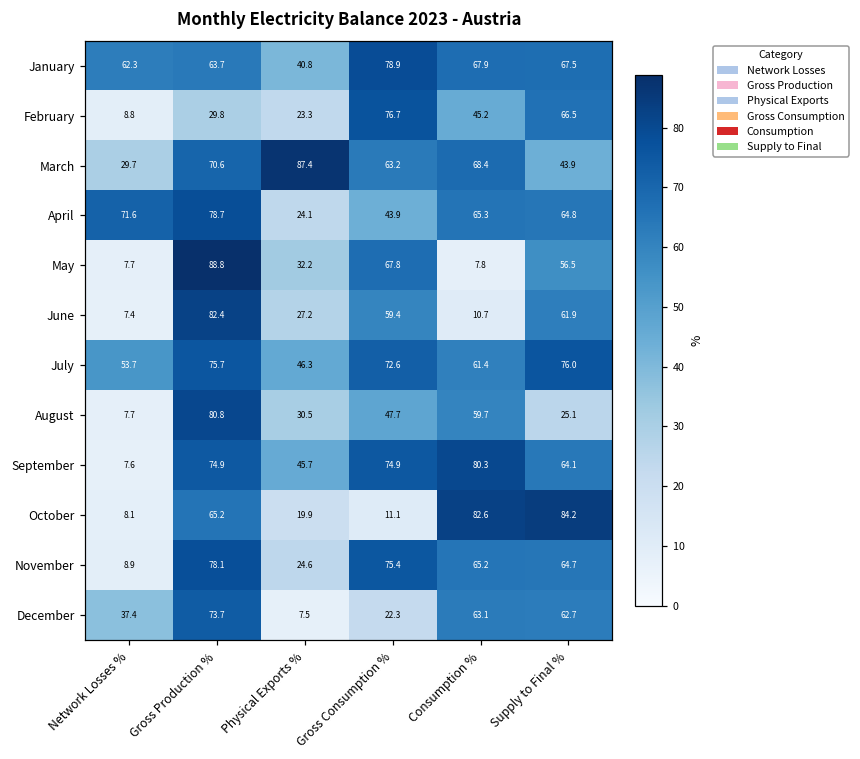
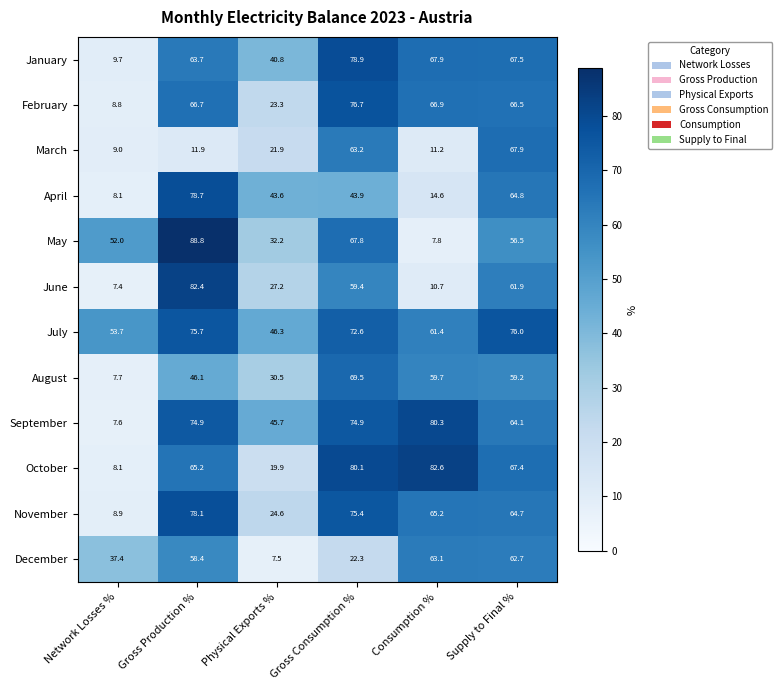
  {
    "January": {
-     "Network Losses %": 62.3,
+     "Network Losses %": 9.7,
      "Gross Production %": 63.7,
      "Physical Exports %": 40.8,
      "Gross Consumption %": 78.9,
      "Consumption %": 67.9,
      "Supply to Final %": 67.5
    },
    "February": {
      "Network Losses %": 8.8,
-     "Gross Production %": 29.8,
+     "Gross Production %": 66.7,
      "Physical Exports %": 23.3,
      "Gross Consumption %": 76.7,
-     "Consumption %": 45.2,
+     "Consumption %": 66.9,
      "Supply to Final %": 66.5
    },
    "March": {
-     "Network Losses %": 29.7,
-     "Gross Production %": 70.6,
-     "Physical Exports %": 87.4,
+     "Network Losses %": 9.0,
+     "Gross Production %": 11.9,
+     "Physical Exports %": 21.9,
      "Gross Consumption %": 63.2,
-     "Consumption %": 68.4,
-     "Supply to Final %": 43.9
+     "Consumption %": 11.2,
+     "Supply to Final %": 67.9
    },
    "April": {
-     "Network Losses %": 71.6,
+     "Network Losses %": 8.1,
      "Gross Production %": 78.7,
-     "Physical Exports %": 24.1,
+     "Physical Exports %": 43.6,
      "Gross Consumption %": 43.9,
-     "Consumption %": 65.3,
+     "Consumption %": 14.6,
      "Supply to Final %": 64.8
    },
    "May": {
-     "Network Losses %": 7.7,
+     "Network Losses %": 52.0,
      "Gross Production %": 88.8,
      "Physical Exports %": 32.2,
      "Gross Consumption %": 67.8,
      "Consumption %": 7.8,
      "Supply to Final %": 56.5
    },
    "June": {
      "Network Losses %": 7.4,
      "Gross Production %": 82.4,
      "Physical Exports %": 27.2,
      "Gross Consumption %": 59.4,
      "Consumption %": 10.7,
      "Supply to Final %": 61.9
    },
    "July": {
      "Network Losses %": 53.7,
      "Gross Production %": 75.7,
      "Physical Exports %": 46.3,
      "Gross Consumption %": 72.6,
      "Consumption %": 61.4,
      "Supply to Final %": 76.0
    },
    "August": {
      "Network Losses %": 7.7,
-     "Gross Production %": 80.8,
+     "Gross Production %": 46.1,
      "Physical Exports %": 30.5,
-     "Gross Consumption %": 47.7,
+     "Gross Consumption %": 69.5,
      "Consumption %": 59.7,
-     "Supply to Final %": 25.1
+     "Supply to Final %": 59.2
    },
    "September": {
      "Network Losses %": 7.6,
      "Gross Production %": 74.9,
      "Physical Exports %": 45.7,
      "Gross Consumption %": 74.9,
      "Consumption %": 80.3,
      "Supply to Final %": 64.1
    },
    "October": {
      "Network Losses %": 8.1,
      "Gross Production %": 65.2,
      "Physical Exports %": 19.9,
-     "Gross Consumption %": 11.1,
+     "Gross Consumption %": 80.1,
      "Consumption %": 82.6,
-     "Supply to Final %": 84.2
+     "Supply to Final %": 67.4
    },
    "November": {
      "Network Losses %": 8.9,
      "Gross Production %": 78.1,
      "Physical Exports %": 24.6,
      "Gross Consumption %": 75.4,
      "Consumption %": 65.2,
      "Supply to Final %": 64.7
    },
    "December": {
      "Network Losses %": 37.4,
-     "Gross Production %": 73.7,
+     "Gross Production %": 58.4,
      "Physical Exports %": 7.5,
      "Gross Consumption %": 22.3,
      "Consumption %": 63.1,
      "Supply to Final %": 62.7
    }
  }
